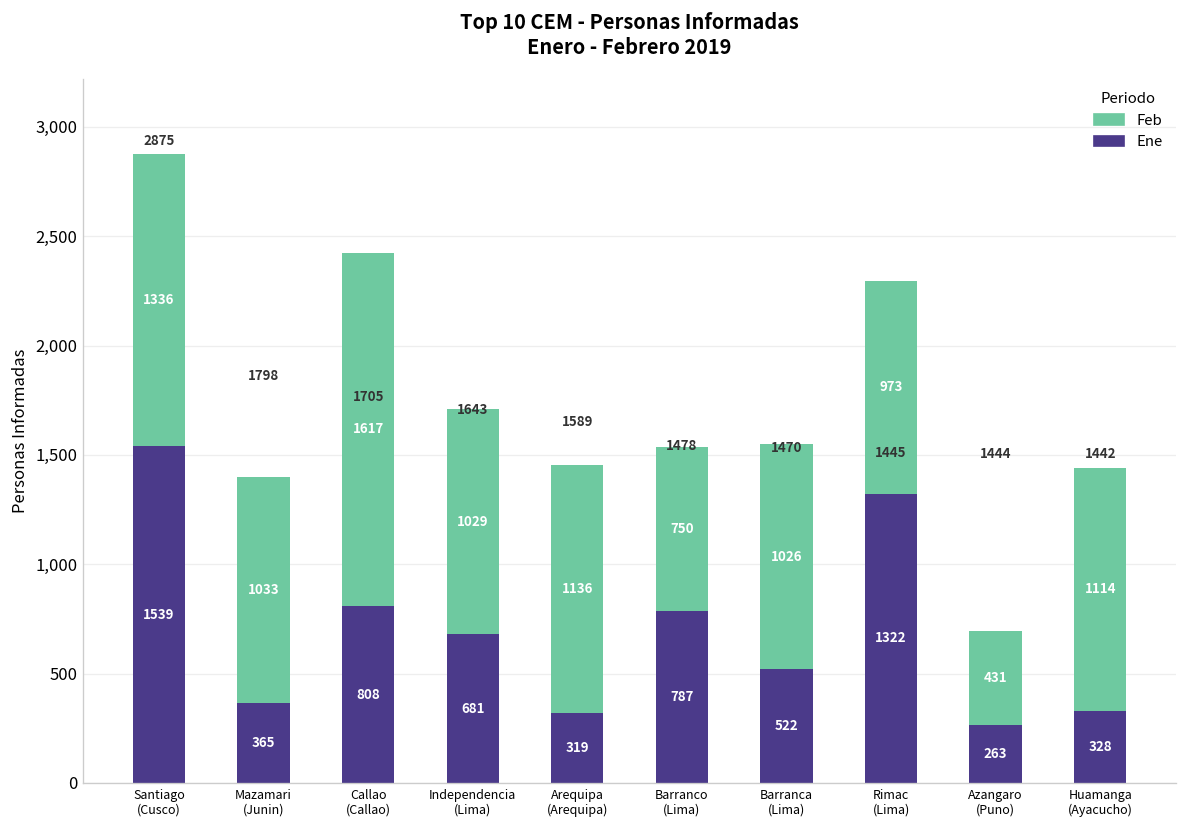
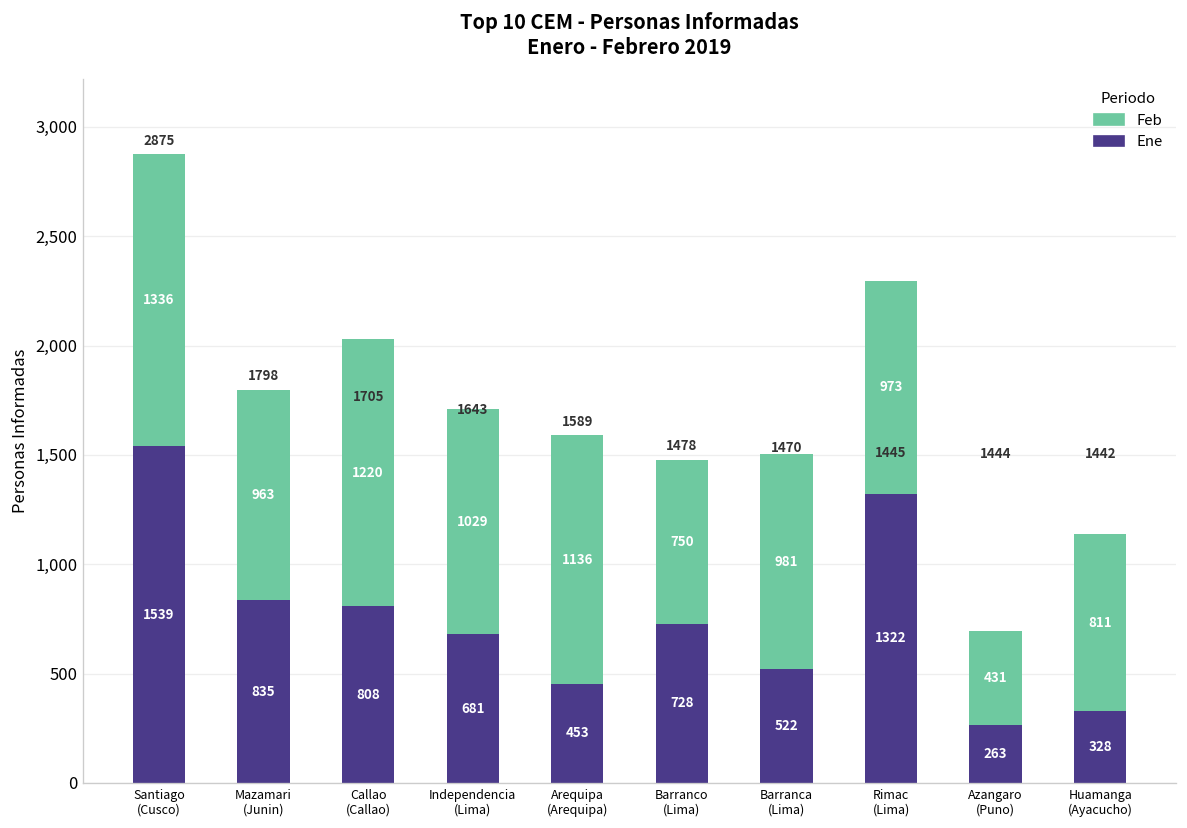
  {
    "Ene": {
      "Santiago (Cusco)": 1539,
-     "Mazamari (Junin)": 365,
+     "Mazamari (Junin)": 835,
      "Callao (Callao)": 808,
      "Independencia (Lima)": 681,
-     "Arequipa (Arequipa)": 319,
-     "Barranco (Lima)": 787,
+     "Arequipa (Arequipa)": 453,
+     "Barranco (Lima)": 728,
      "Barranca (Lima)": 522,
      "Rimac (Lima)": 1322,
      "Azangaro (Puno)": 263,
      "Huamanga (Ayacucho)": 328
    },
    "Feb": {
      "Santiago (Cusco)": 1336,
-     "Mazamari (Junin)": 1033,
-     "Callao (Callao)": 1617,
+     "Mazamari (Junin)": 963,
+     "Callao (Callao)": 1220,
      "Independencia (Lima)": 1029,
      "Arequipa (Arequipa)": 1136,
      "Barranco (Lima)": 750,
-     "Barranca (Lima)": 1026,
+     "Barranca (Lima)": 981,
      "Rimac (Lima)": 973,
      "Azangaro (Puno)": 431,
-     "Huamanga (Ayacucho)": 1114
+     "Huamanga (Ayacucho)": 811
    }
  }
